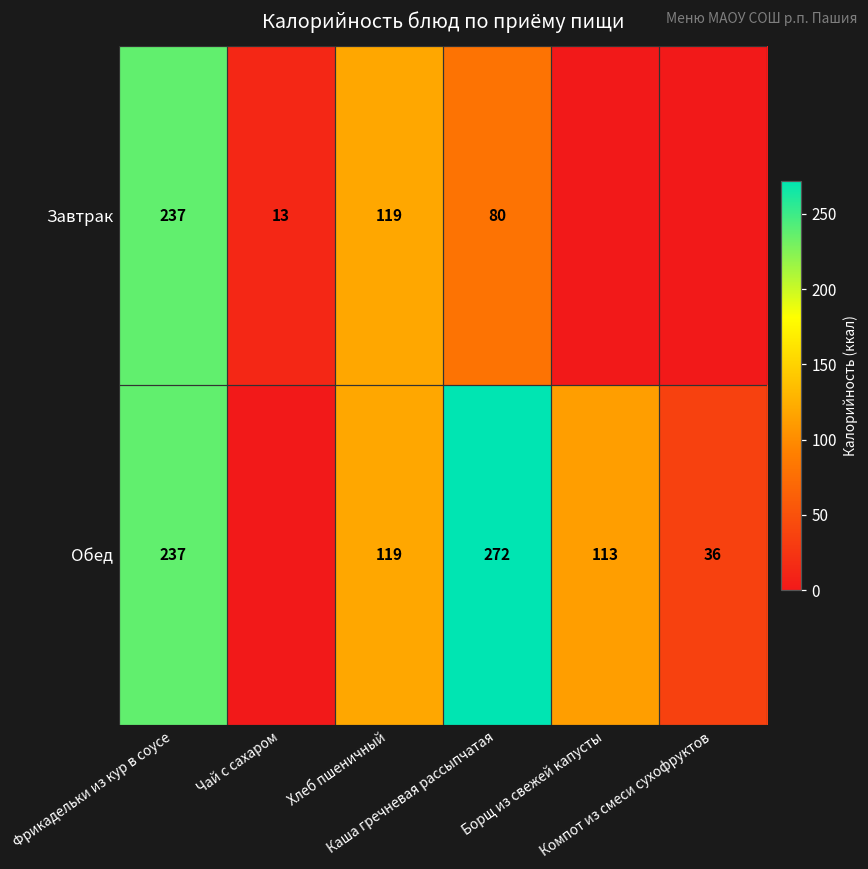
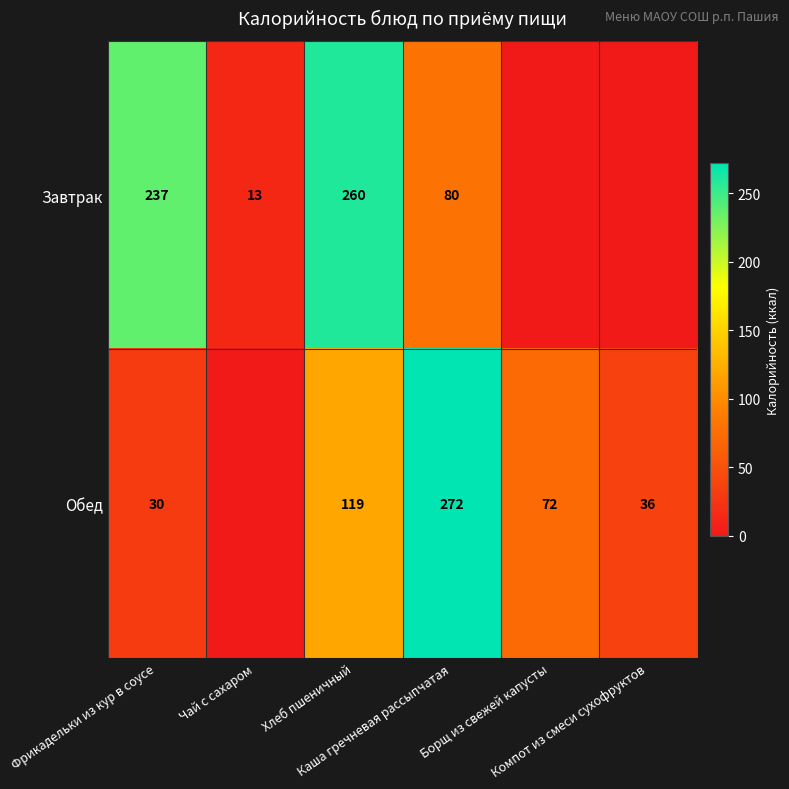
  {
    "Завтрак": {
      "Фрикадельки из кур в соусе": 237,
      "Чай с сахаром": 13,
-     "Хлеб пшеничный": 119,
+     "Хлеб пшеничный": 260,
      "Каша гречневая рассыпчатая": 80
    },
    "Обед": {
-     "Фрикадельки из кур в соусе": 237,
+     "Фрикадельки из кур в соусе": 30,
      "Хлеб пшеничный": 119,
      "Каша гречневая рассыпчатая": 272,
-     "Борщ из свежей капусты": 113,
+     "Борщ из свежей капусты": 72,
      "Компот из смеси сухофруктов": 36
    }
  }
